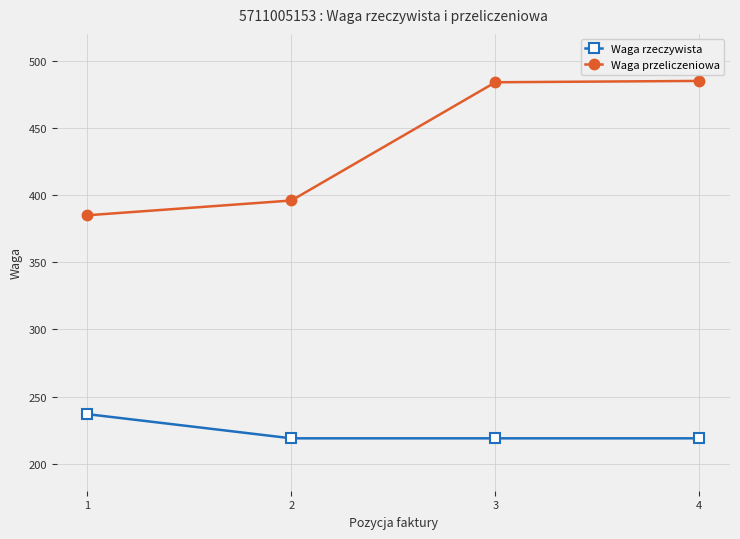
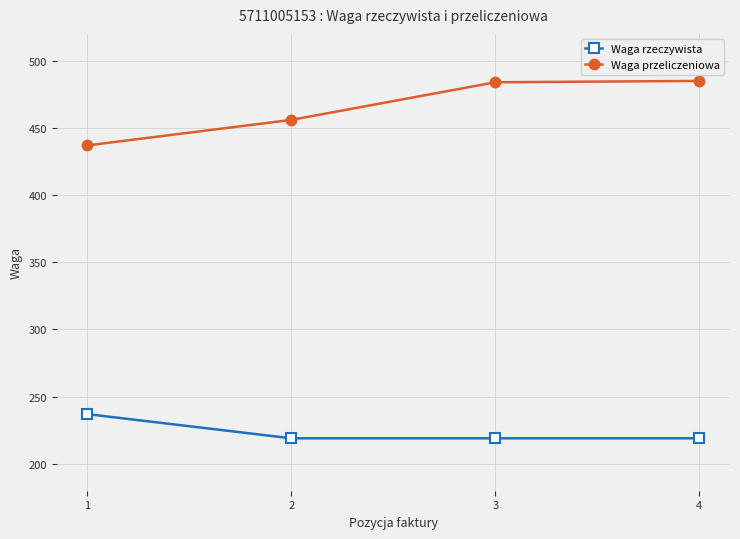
  {
    "Waga rzeczywista": {
      "1": 237,
      "2": 219,
      "3": 219,
      "4": 219
    },
    "Waga przeliczeniowa": {
-     "1": 385,
-     "2": 396,
+     "1": 437,
+     "2": 456,
      "3": 484,
      "4": 485
    }
  }
